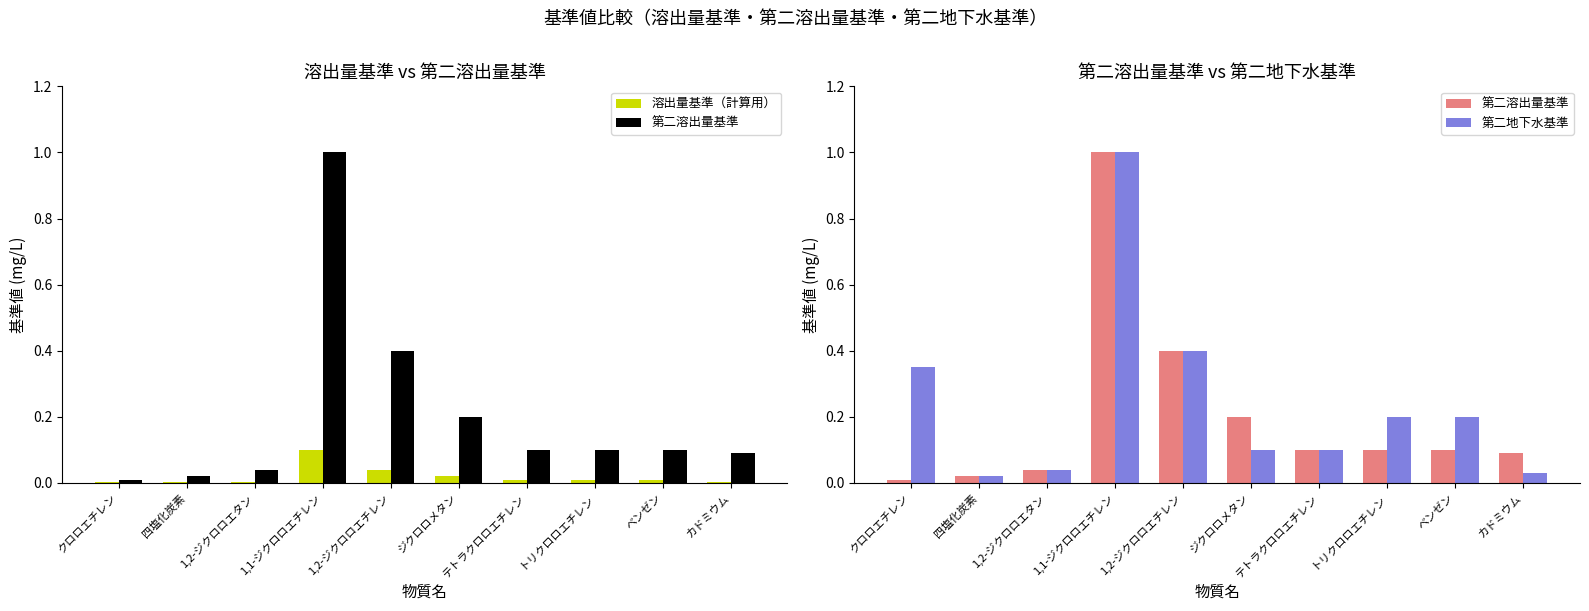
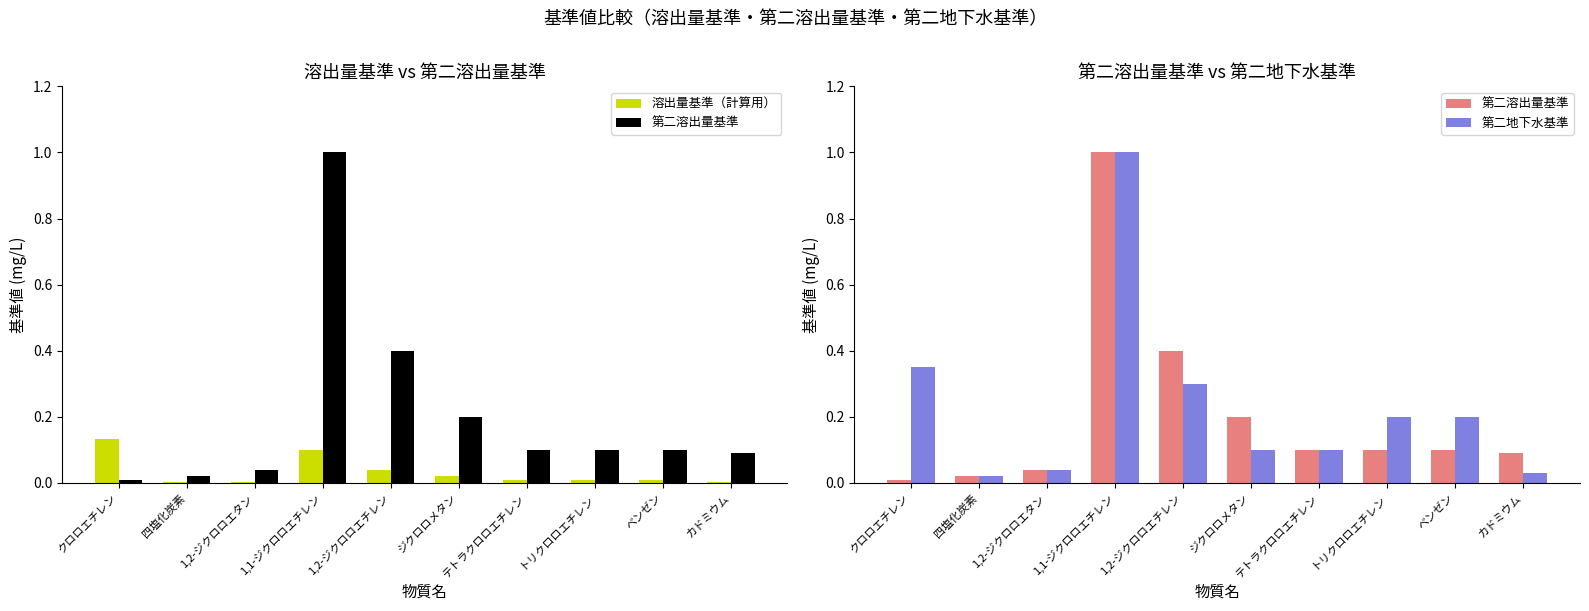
  {
    "溶出量基準 vs 第二溶出量基準": {
      "溶出量基準（計算用）": {
-       "クロロエチレン": 0.00,
+       "クロロエチレン": 0.13,
        "1,1-ジクロロエチレン": 0.10,
        "1,2-ジクロロエチレン": 0.04,
        "ジクロロメタン": 0.02,
        "テトラクロロエチレン": 0.01,
        "トリクロロエチレン": 0.01,
        "ベンゼン": 0.01
      }
    },
    "第二溶出量基準 vs 第二地下水基準": {
      "第二溶出量基準": {
        "クロロエチレン": 0.01,
        "四塩化炭素": 0.02,
        "1,2-ジクロロエタン": 0.04,
        "1,1-ジクロロエチレン": 1.0,
        "1,2-ジクロロエチレン": 0.4,
        "ジクロロメタン": 0.2,
        "テトラクロロエチレン": 0.1,
        "トリクロロエチレン": 0.1,
        "ベンゼン": 0.1,
        "カドミウム": 0.09
      },
      "第二地下水基準": {
        "クロロエチレン": 0.35,
        "四塩化炭素": 0.02,
        "1,2-ジクロロエタン": 0.04,
        "1,1-ジクロロエチレン": 1.0,
-       "1,2-ジクロロエチレン": 0.4,
+       "1,2-ジクロロエチレン": 0.3,
        "ジクロロメタン": 0.1,
        "テトラクロロエチレン": 0.1,
        "トリクロロエチレン": 0.2,
        "ベンゼン": 0.2,
        "カドミウム": 0.03
      }
    }
  }
